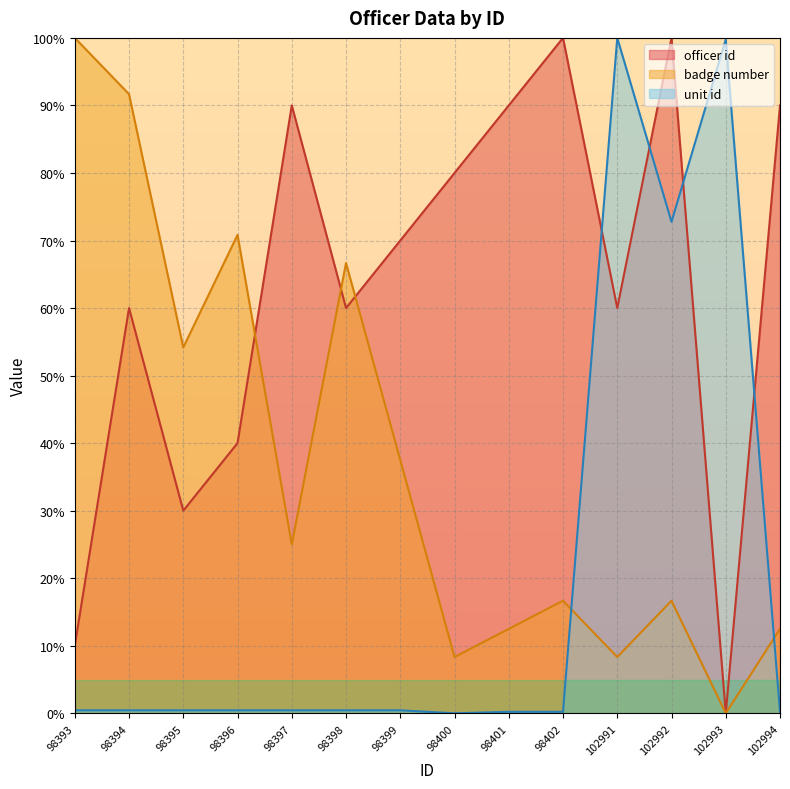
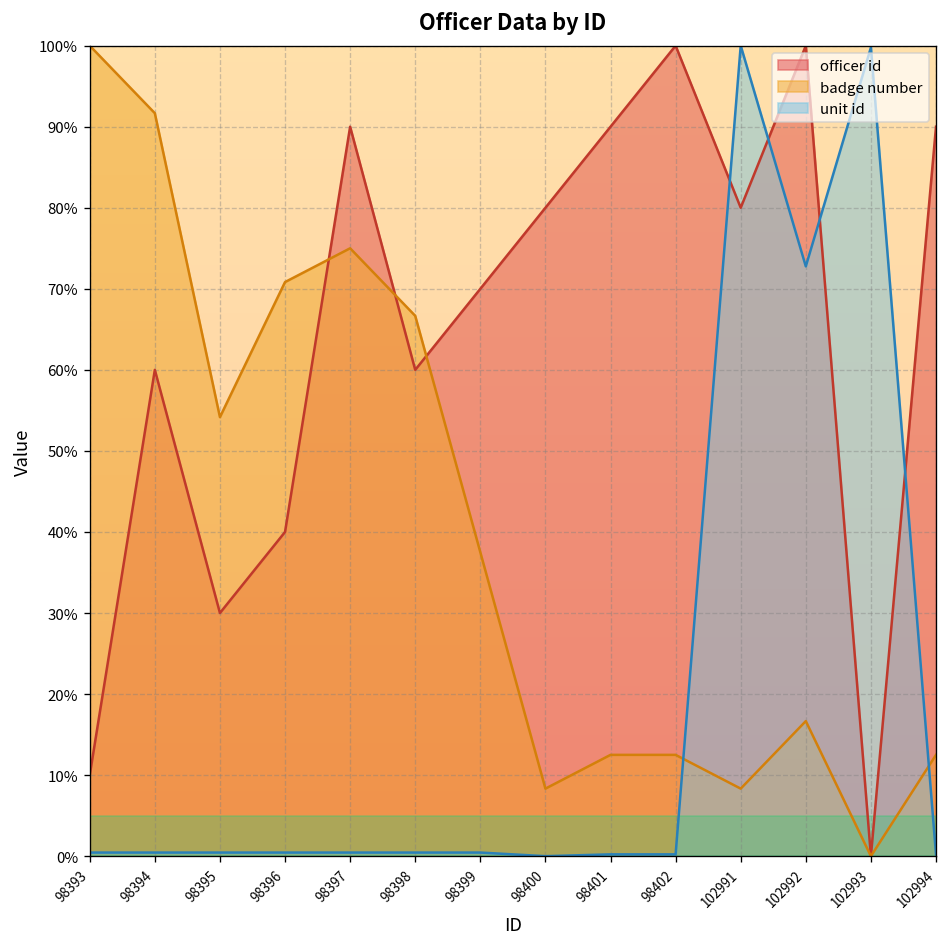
  {
    "officer id": {
      "98393": "10%",
      "98394": "60%",
      "98395": "30%",
      "98396": "40%",
      "98397": "90%",
      "98398": "60%",
      "98399": "70%",
      "98400": "80%",
      "98401": "90%",
      "98402": "100%",
-     "102991": "60%",
+     "102991": "80%",
      "102992": "100%",
      "102994": "90%"
    },
    "badge number": {
      "98393": "100%",
      "98394": "92%",
      "98395": "54%",
      "98396": "71%",
-     "98397": "25%",
+     "98397": "75%",
      "98398": "67%",
      "98399": "38%",
      "98400": "8%",
      "98401": "13%",
-     "98402": "17%",
+     "98402": "13%",
      "102991": "8%",
      "102992": "17%",
      "102994": "13%"
    },
    "unit id": {
      "98393": "0%",
      "98394": "0%",
      "98395": "0%",
      "98396": "0%",
      "98397": "0%",
      "98398": "0%",
      "98399": "0%",
      "98400": "0%",
      "98401": "0%",
      "98402": "0%",
      "102991": "100%",
      "102992": "73%",
      "102993": "100%",
      "102994": "0%"
    }
  }
